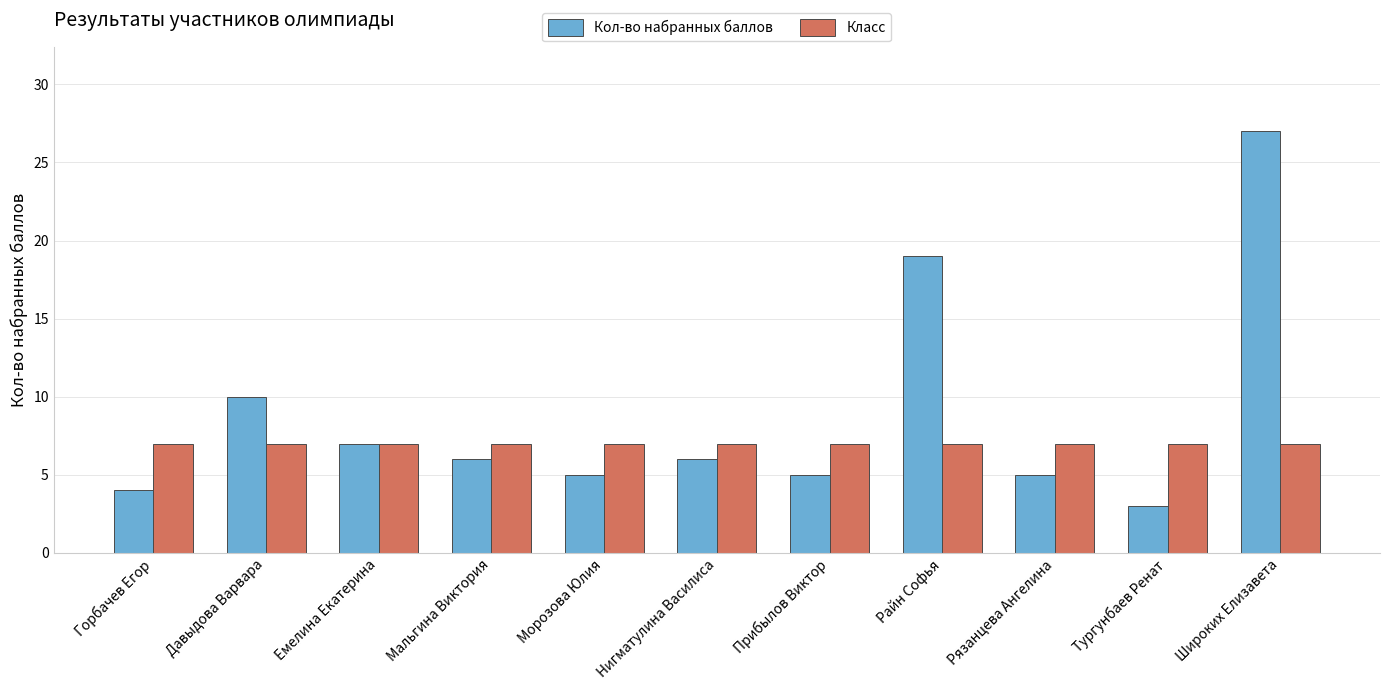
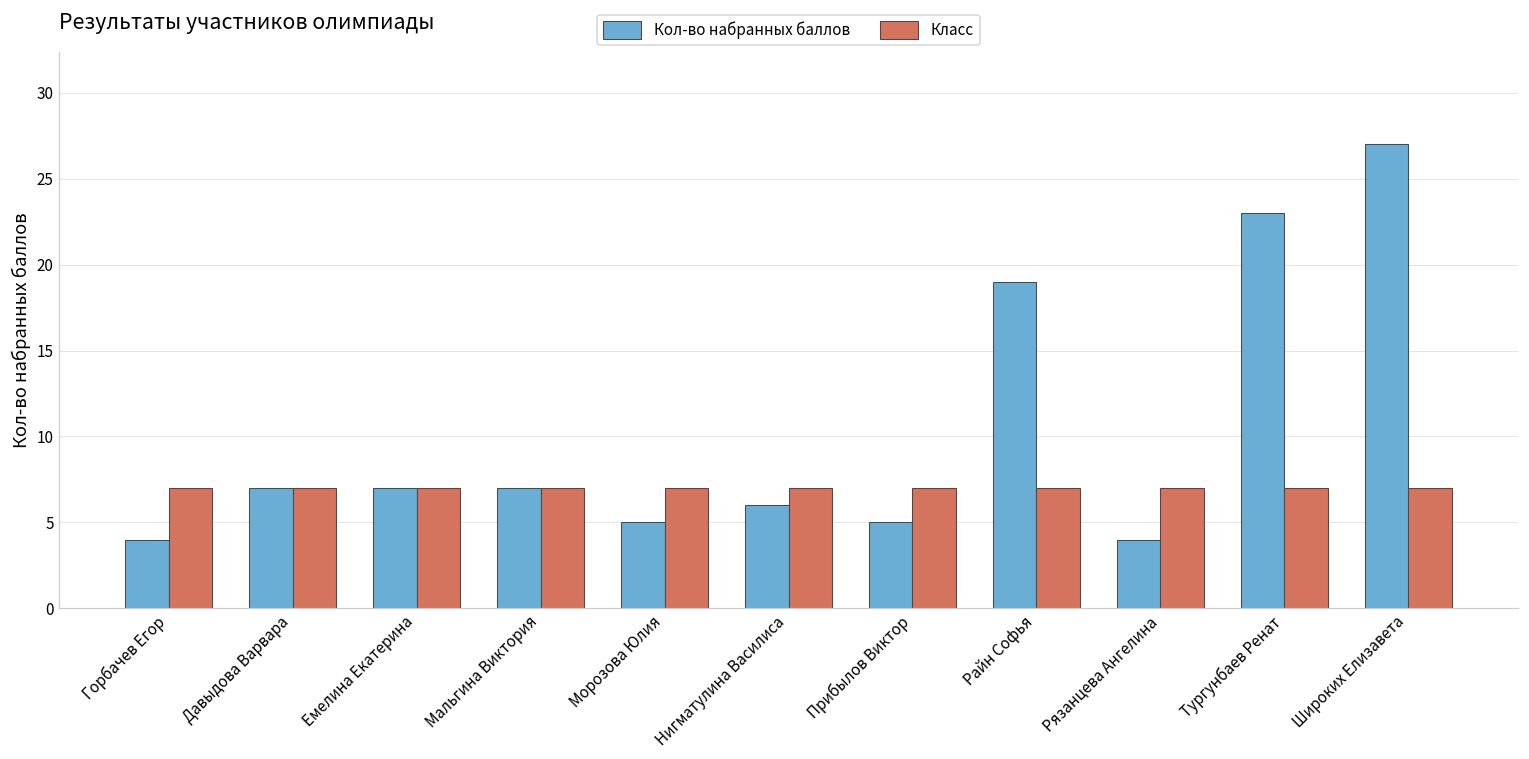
  {
    "Кол-во набранных баллов": {
      "Горбачев Егор": 4,
-     "Давыдова Варвара": 10,
+     "Давыдова Варвара": 7,
      "Емелина Екатерина": 7,
-     "Мальгина Виктория": 6,
+     "Мальгина Виктория": 7,
      "Морозова Юлия": 5,
      "Нигматулина Василиса": 6,
      "Прибылов Виктор": 5,
      "Райн Софья": 19,
-     "Рязанцева Ангелина": 5,
-     "Тургунбаев Ренат": 3,
+     "Рязанцева Ангелина": 4,
+     "Тургунбаев Ренат": 23,
      "Широких Елизавета": 27
    },
    "Класс": {
      "Горбачев Егор": 7,
      "Давыдова Варвара": 7,
      "Емелина Екатерина": 7,
      "Мальгина Виктория": 7,
      "Морозова Юлия": 7,
      "Нигматулина Василиса": 7,
      "Прибылов Виктор": 7,
      "Райн Софья": 7,
      "Рязанцева Ангелина": 7,
      "Тургунбаев Ренат": 7,
      "Широких Елизавета": 7
    }
  }
